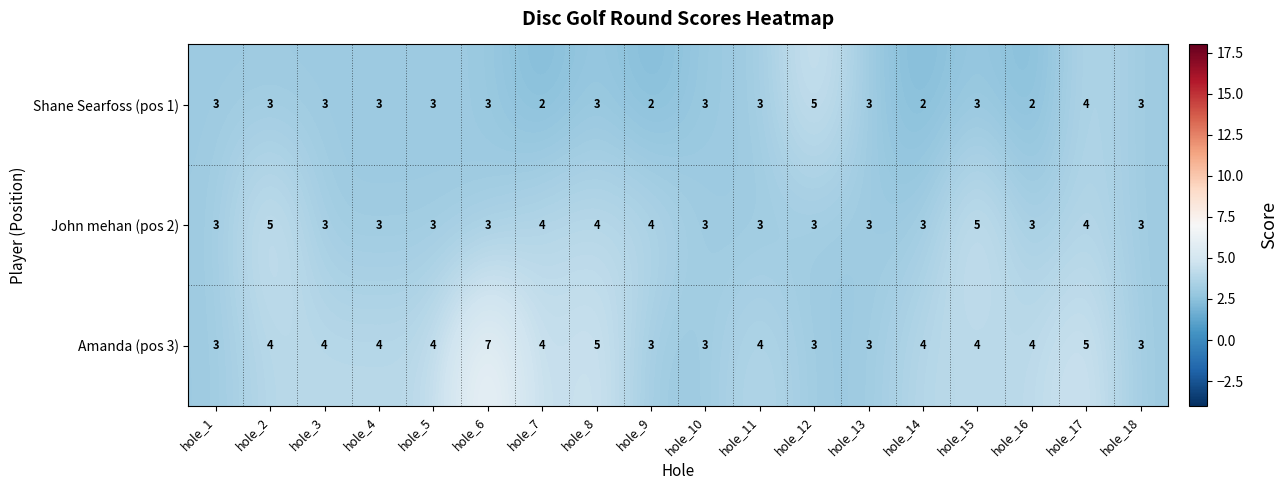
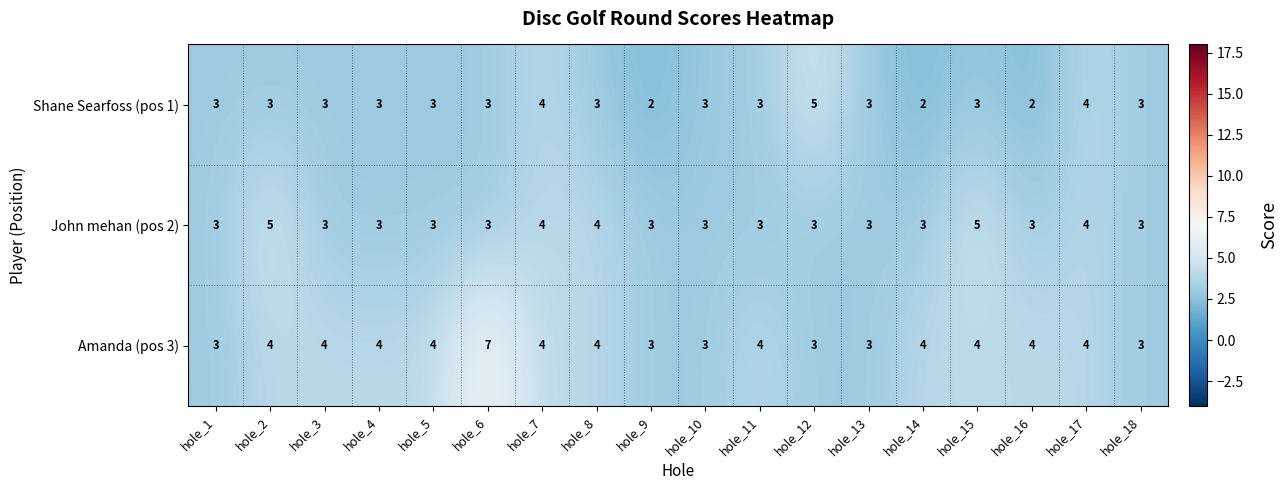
  {
    "Shane Searfoss (pos 1)": {
      "hole_1": 3,
      "hole_2": 3,
      "hole_3": 3,
      "hole_4": 3,
      "hole_5": 3,
      "hole_6": 3,
-     "hole_7": 2,
+     "hole_7": 4,
      "hole_8": 3,
      "hole_9": 2,
      "hole_10": 3,
      "hole_11": 3,
      "hole_12": 5,
      "hole_13": 3,
      "hole_14": 2,
      "hole_15": 3,
      "hole_16": 2,
      "hole_17": 4,
      "hole_18": 3
    },
    "John mehan (pos 2)": {
      "hole_1": 3,
      "hole_2": 5,
      "hole_3": 3,
      "hole_4": 3,
      "hole_5": 3,
      "hole_6": 3,
      "hole_7": 4,
      "hole_8": 4,
-     "hole_9": 4,
+     "hole_9": 3,
      "hole_10": 3,
      "hole_11": 3,
      "hole_12": 3,
      "hole_13": 3,
      "hole_14": 3,
      "hole_15": 5,
      "hole_16": 3,
      "hole_17": 4,
      "hole_18": 3
    },
    "Amanda (pos 3)": {
      "hole_1": 3,
      "hole_2": 4,
      "hole_3": 4,
      "hole_4": 4,
      "hole_5": 4,
      "hole_6": 7,
      "hole_7": 4,
-     "hole_8": 5,
+     "hole_8": 4,
      "hole_9": 3,
      "hole_10": 3,
      "hole_11": 4,
      "hole_12": 3,
      "hole_13": 3,
      "hole_14": 4,
      "hole_15": 4,
      "hole_16": 4,
-     "hole_17": 5,
+     "hole_17": 4,
      "hole_18": 3
    }
  }
